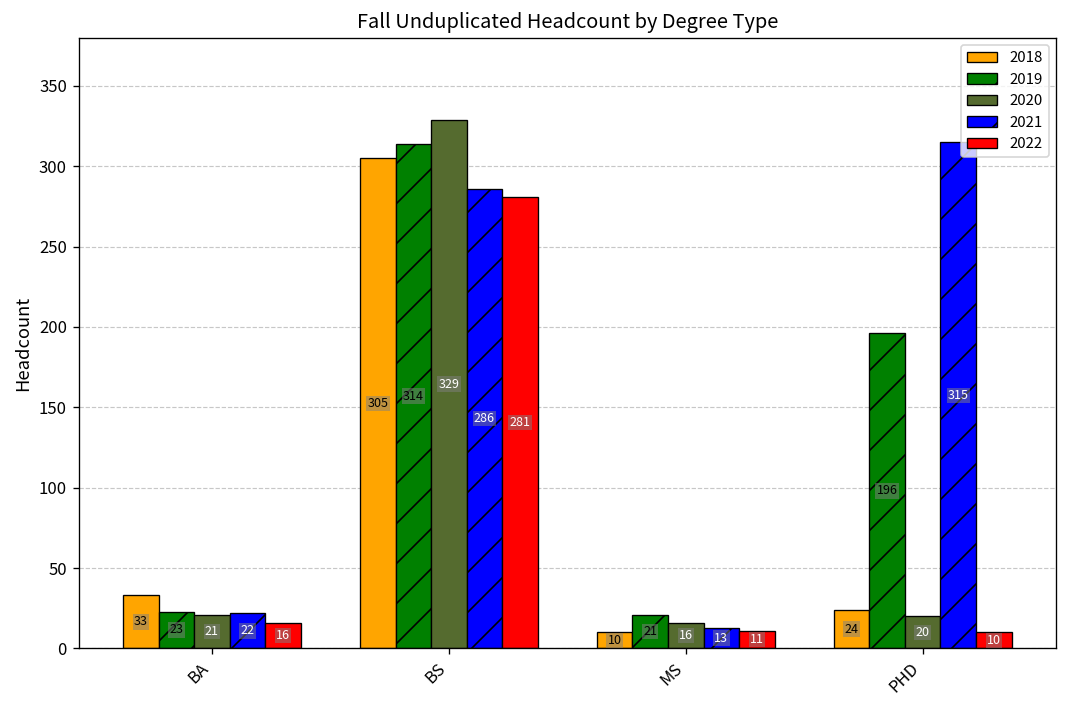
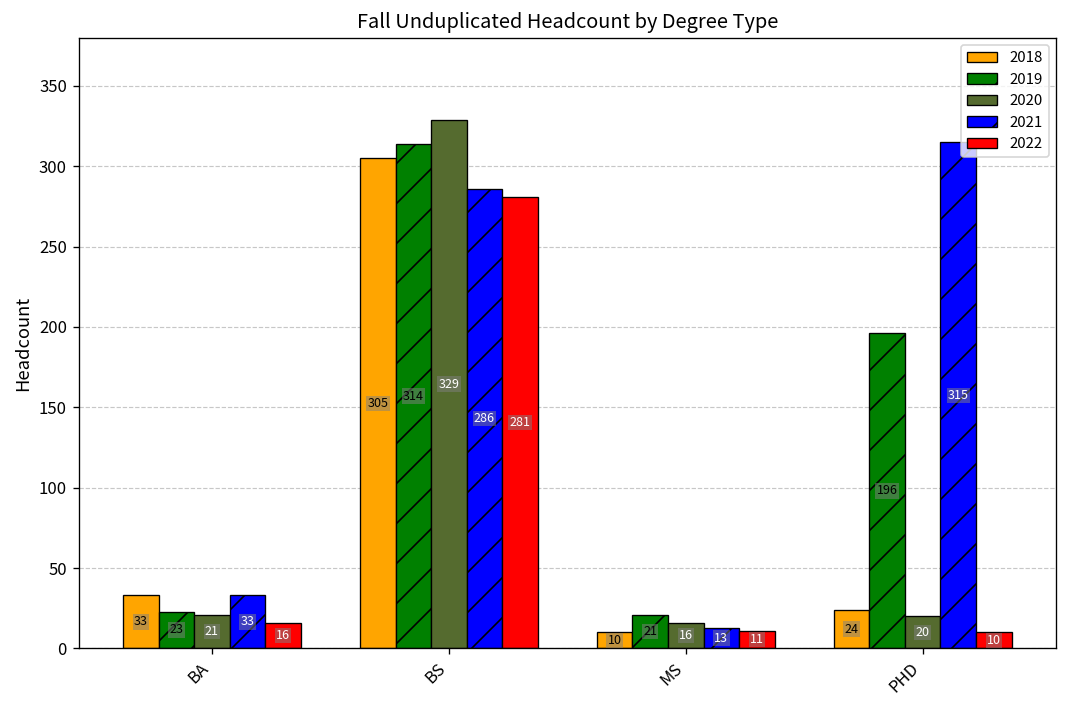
  {
    "2021": {
-     "BA": 22
+     "BA": 33
    }
  }
